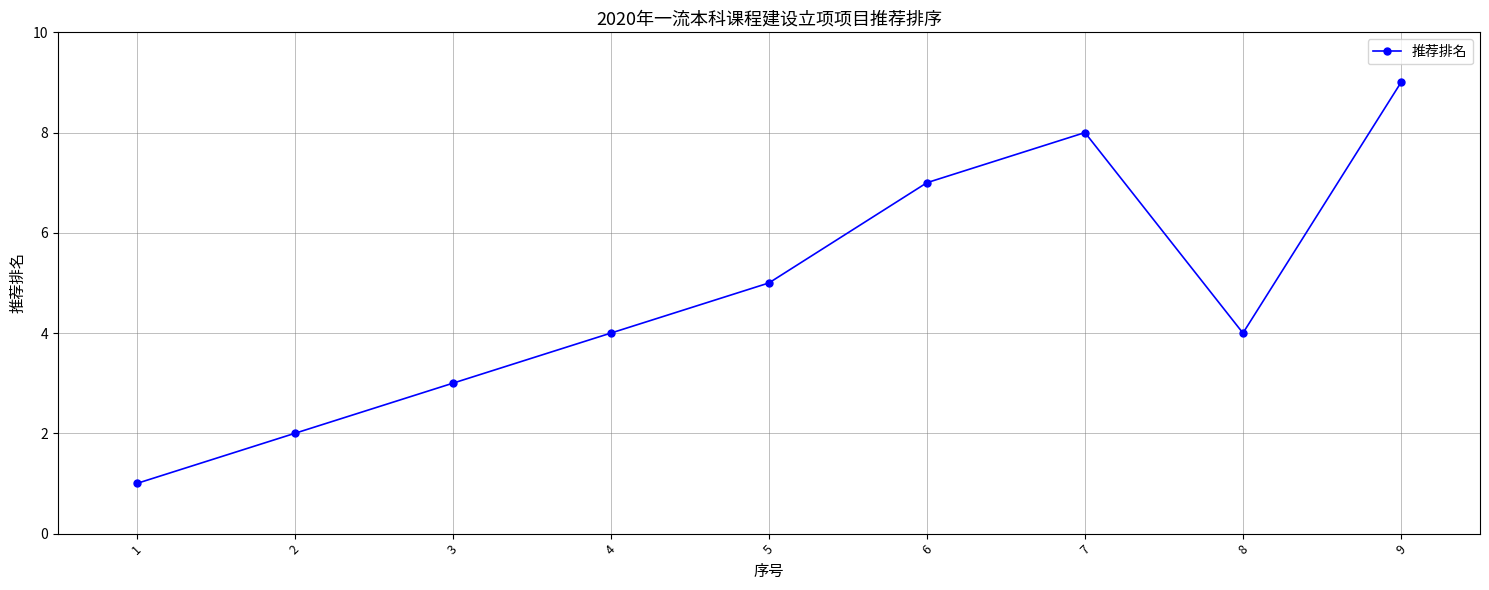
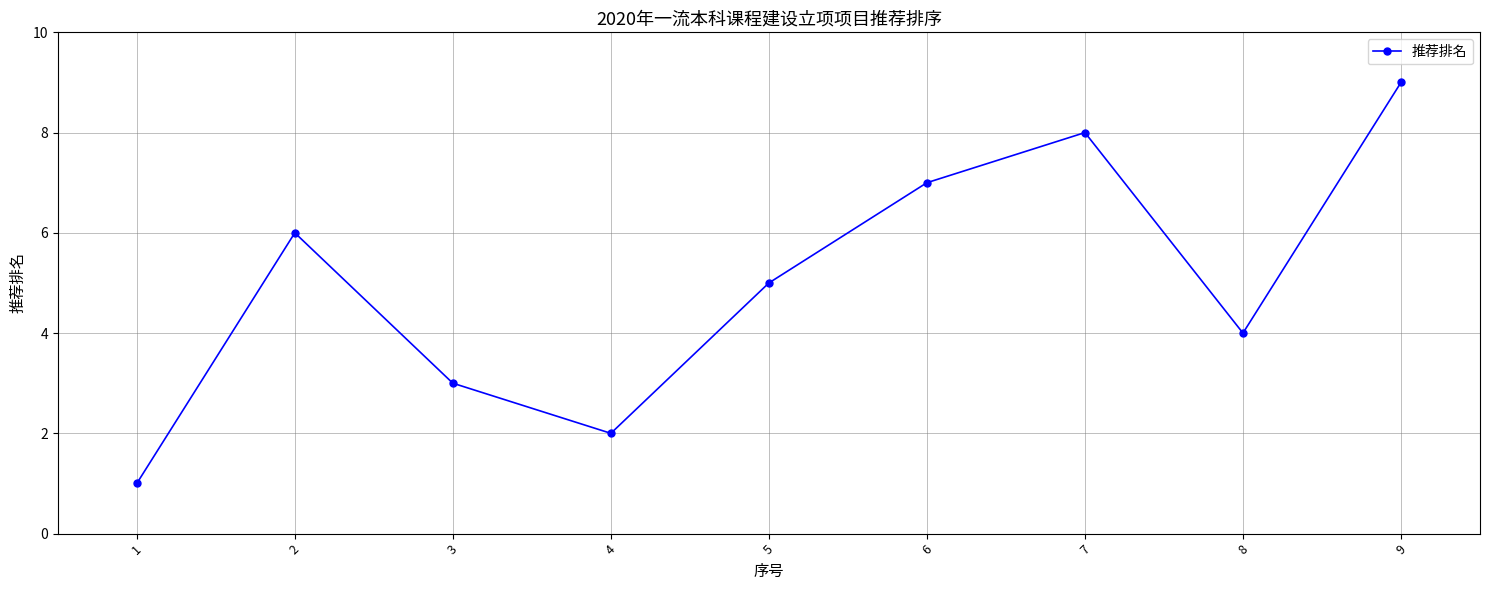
  {
    "1": 1,
-   "2": 2,
+   "2": 6,
    "3": 3,
-   "4": 4,
+   "4": 2,
    "5": 5,
    "6": 7,
    "7": 8,
    "8": 4,
    "9": 9
  }
